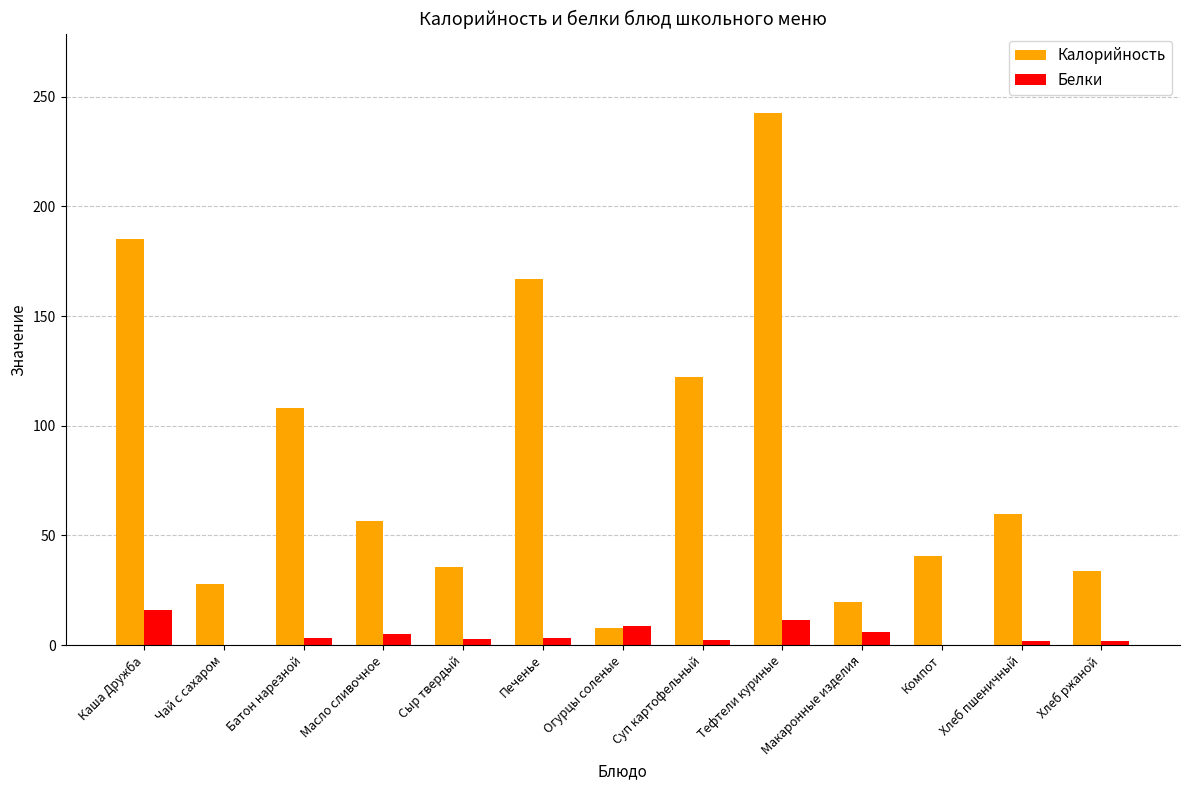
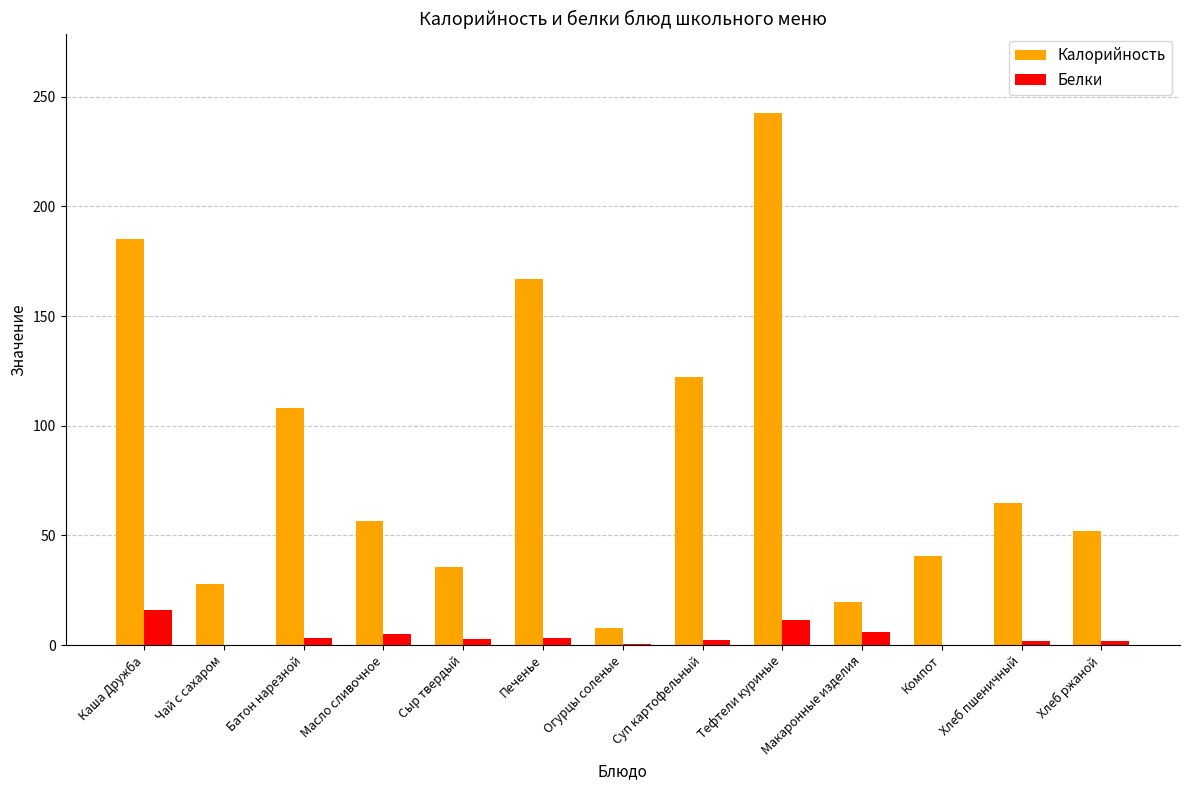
  {
    "Калорийность": {
      "Каша Дружба": 185,
      "Чай с сахаром": 28,
      "Батон нарезной": 108,
      "Масло сливочное": 57,
      "Сыр твердый": 36,
      "Печенье": 167,
      "Огурцы соленые": 8,
      "Суп картофельный": 122,
      "Тефтели куриные": 242,
      "Макаронные изделия": 20,
      "Компот": 40,
-     "Хлеб пшеничный": 60,
-     "Хлеб ржаной": 34
+     "Хлеб пшеничный": 65,
+     "Хлеб ржаной": 52
    },
    "Белки": {
      "Каша Дружба": 16,
      "Батон нарезной": 3,
      "Масло сливочное": 5,
      "Сыр твердый": 3,
      "Печенье": 3,
-     "Огурцы соленые": 9,
+     "Огурцы соленые": 0,
      "Суп картофельный": 2,
      "Тефтели куриные": 12,
      "Макаронные изделия": 6,
      "Хлеб пшеничный": 2,
      "Хлеб ржаной": 2
    }
  }
